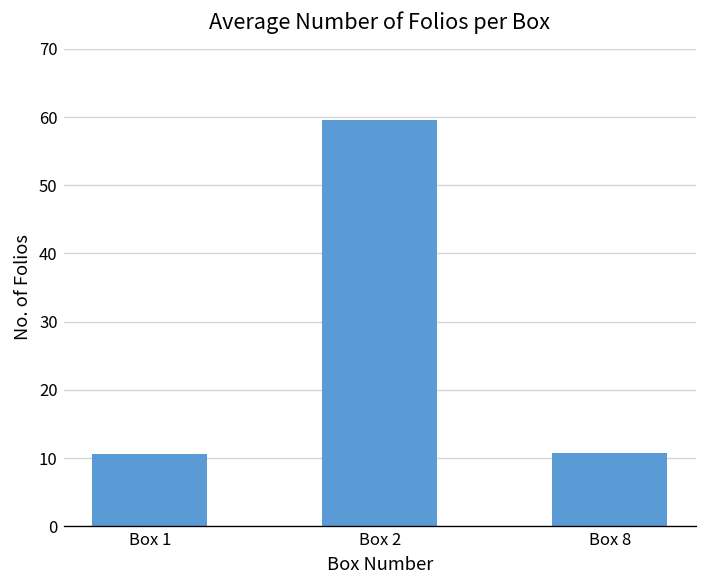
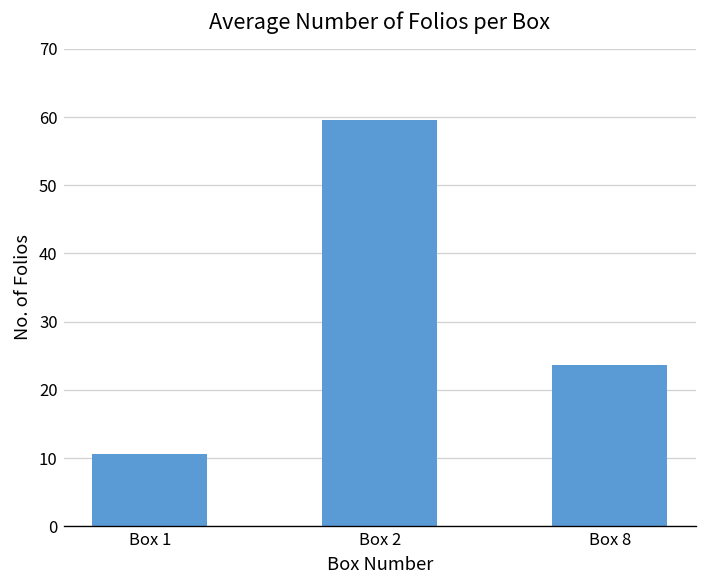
  {
    "Box 1": 11,
    "Box 2": 60,
-   "Box 8": 11
+   "Box 8": 24
  }
